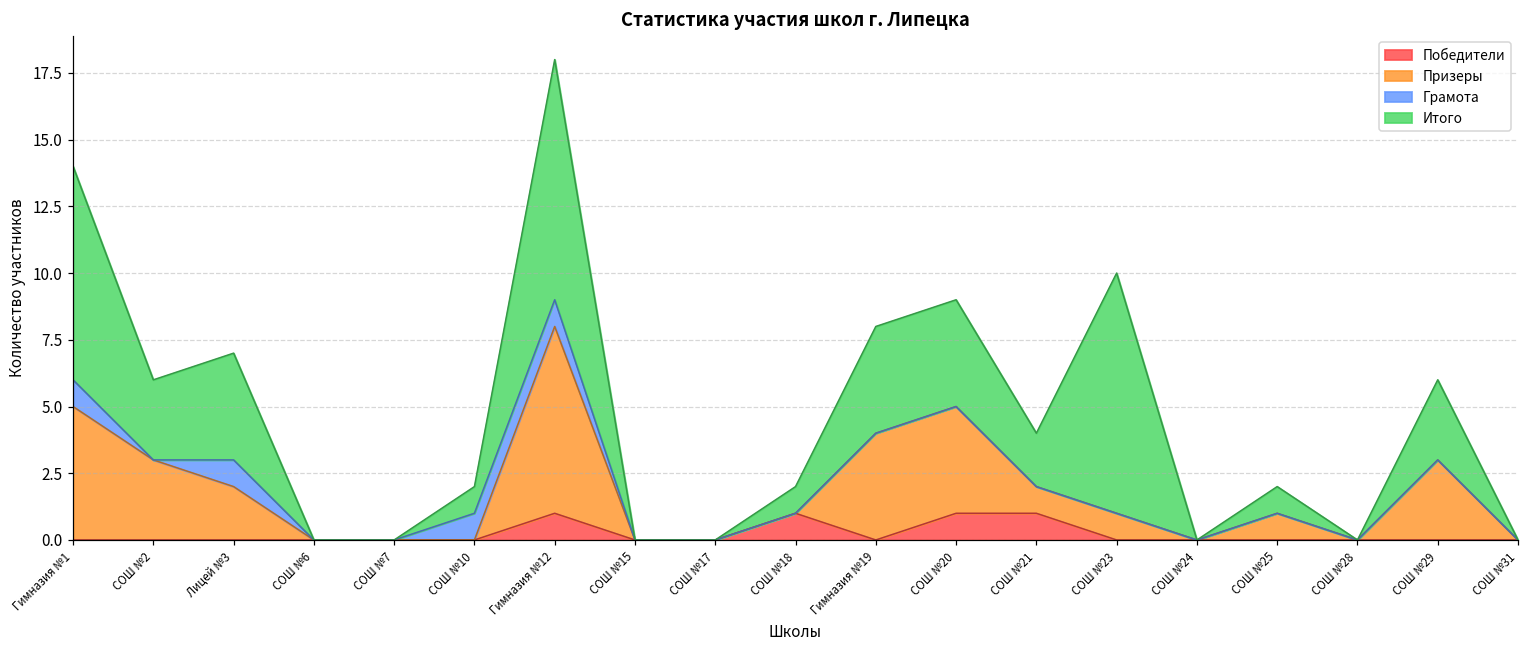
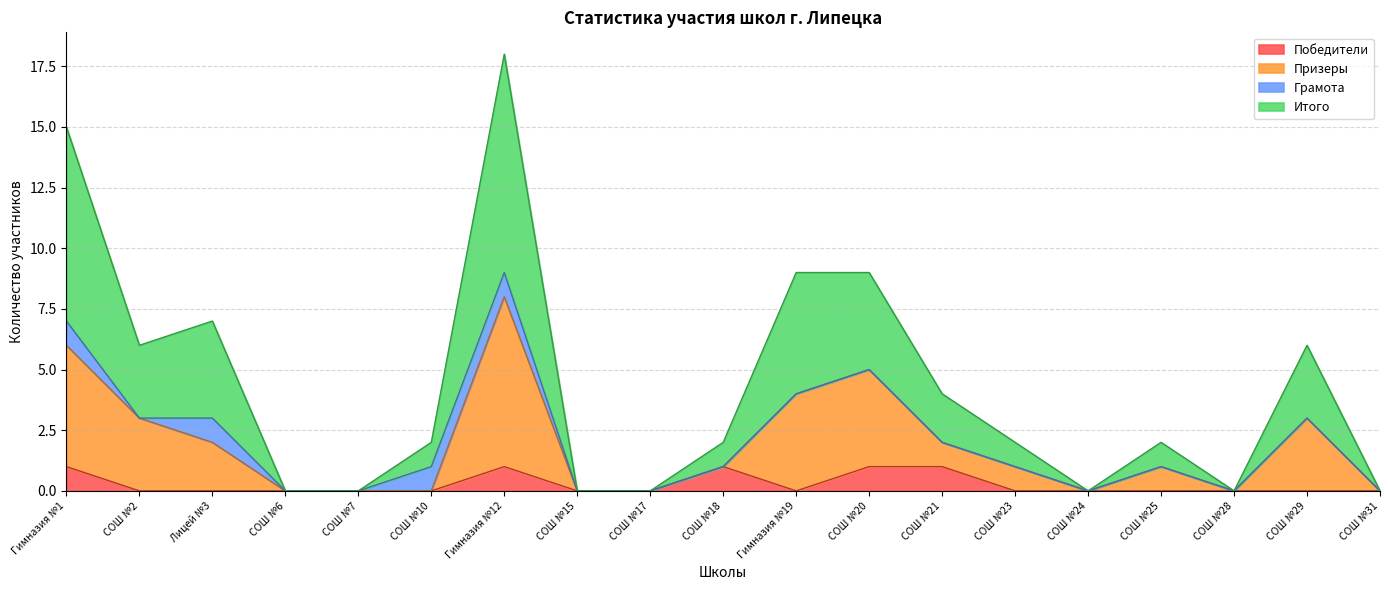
  {
    "Победители": {
-     "Гимназия №1": 0,
+     "Гимназия №1": 1,
      "СОШ №2": 0,
      "Лицей №3": 0,
      "Гимназия №12": 1,
      "Гимназия №19": 0,
      "СОШ №20": 1,
      "СОШ №21": 1,
      "СОШ №23": 0,
      "СОШ №25": 0,
      "СОШ №29": 0
    },
    "Призеры": {
      "Лицей №3": 2,
      "Гимназия №12": 8
    },
    "Грамота": {
      "Лицей №3": 3,
      "СОШ №10": 1,
      "Гимназия №12": 9
    },
    "Итого": {
      "Гимназия №1": 8,
      "СОШ №2": 3,
      "Лицей №3": 4,
      "СОШ №10": 1,
      "Гимназия №12": 9,
      "СОШ №18": 1,
-     "Гимназия №19": 4,
+     "Гимназия №19": 5,
      "СОШ №20": 4,
      "СОШ №21": 2,
-     "СОШ №23": 9,
+     "СОШ №23": 1,
      "СОШ №25": 1,
      "СОШ №29": 3
    }
  }
